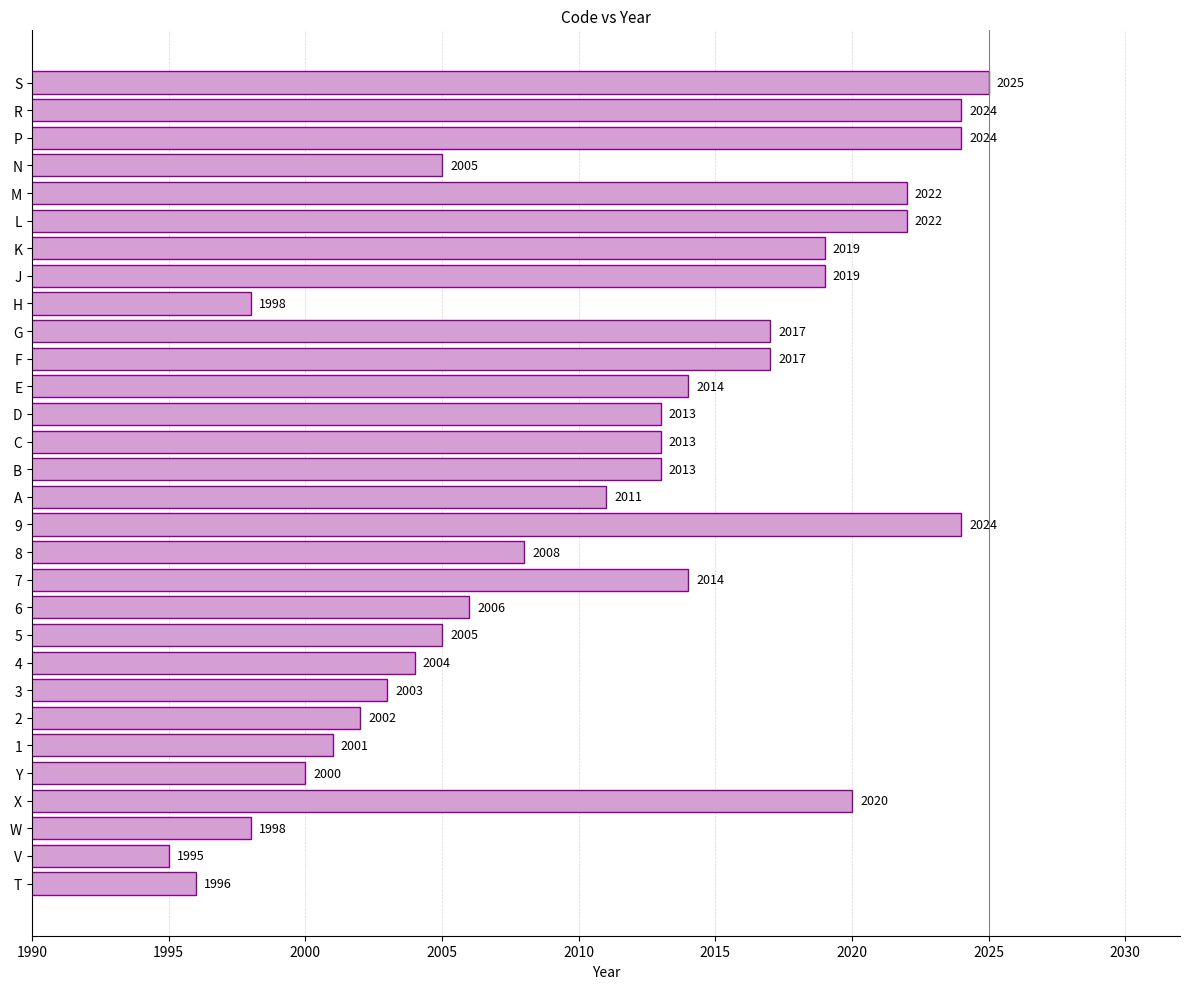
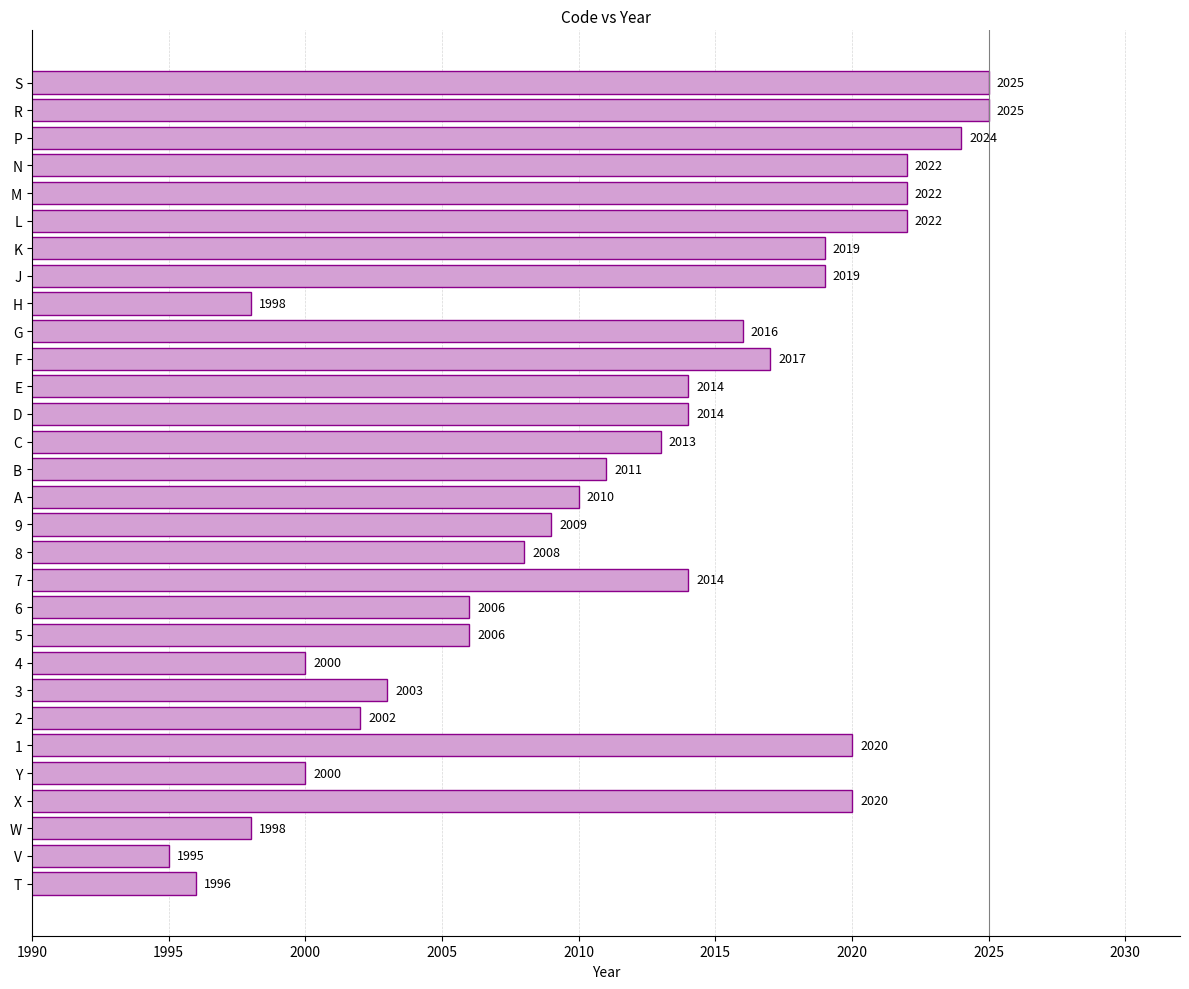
  {
    "S": 2025,
-   "R": 2024,
+   "R": 2025,
    "P": 2024,
-   "N": 2005,
+   "N": 2022,
    "M": 2022,
    "L": 2022,
    "K": 2019,
    "J": 2019,
    "H": 1998,
-   "G": 2017,
+   "G": 2016,
    "F": 2017,
    "E": 2014,
-   "D": 2013,
+   "D": 2014,
    "C": 2013,
-   "B": 2013,
-   "A": 2011,
-   "9": 2024,
+   "B": 2011,
+   "A": 2010,
+   "9": 2009,
    "8": 2008,
    "7": 2014,
    "6": 2006,
-   "5": 2005,
-   "4": 2004,
+   "5": 2006,
+   "4": 2000,
    "3": 2003,
    "2": 2002,
-   "1": 2001,
+   "1": 2020,
    "Y": 2000,
    "X": 2020,
    "W": 1998,
    "V": 1995,
    "T": 1996
  }
